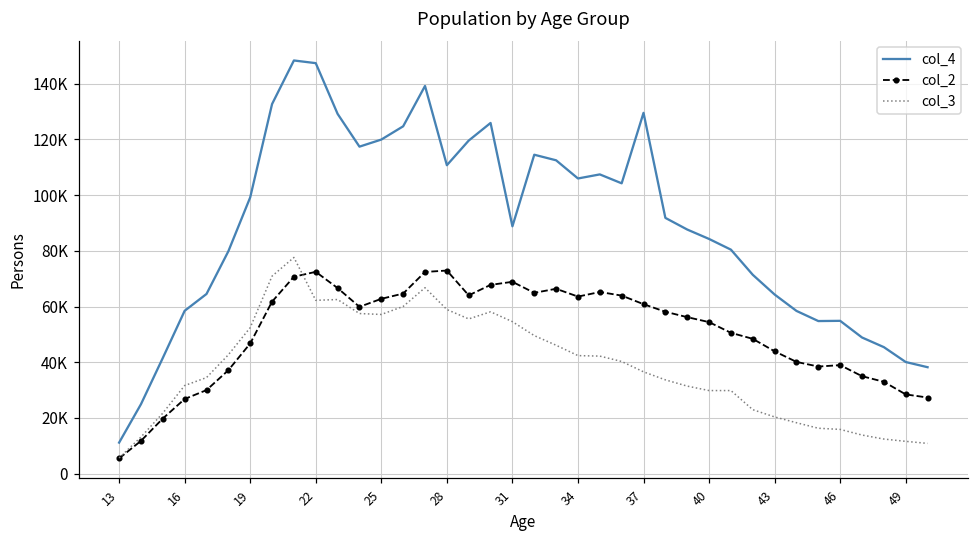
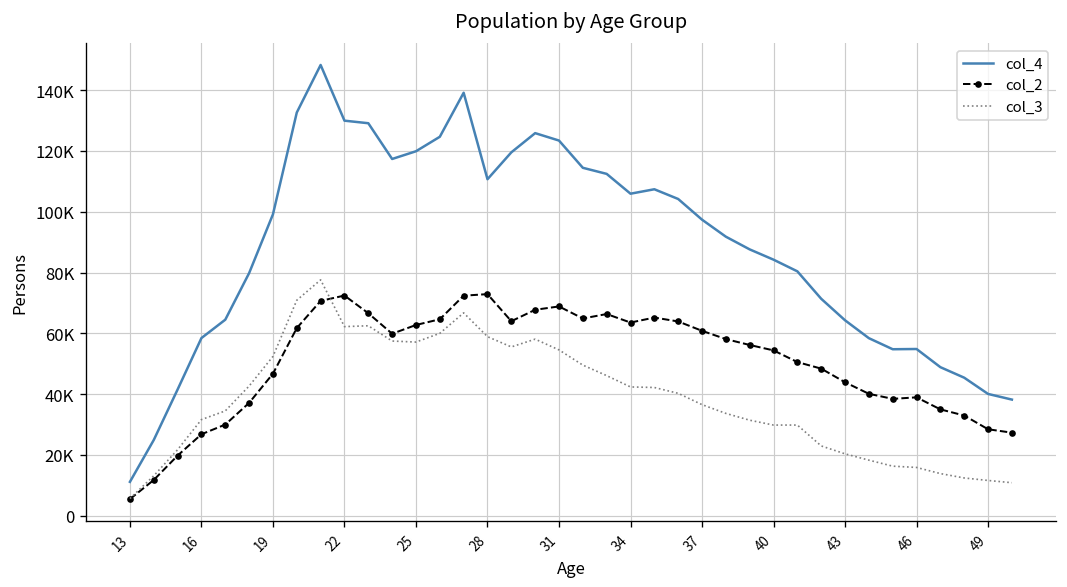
  {
    "col_4": {
      "13": 11000,
      "16": 58000,
      "19": 99000,
-     "22": 147000,
+     "22": 130000,
      "25": 120000,
      "28": 111000,
-     "31": 89000,
+     "31": 123000,
      "34": 106000,
-     "37": 129000,
+     "37": 97000,
      "40": 84000,
      "43": 64000,
      "46": 55000,
      "49": 40000
    },
    "col_2": {
      "16": 27000,
      "19": 47000,
      "22": 72000,
      "25": 63000,
      "28": 73000,
      "31": 69000,
      "34": 64000,
      "37": 61000,
      "40": 54000,
      "43": 44000,
      "46": 39000,
      "49": 28000
    },
    "col_3": {
      "16": 32000,
      "19": 52000,
      "22": 62000,
      "25": 57000,
      "28": 59000,
      "31": 55000,
      "34": 42000,
      "37": 37000,
      "40": 30000,
      "43": 20000,
      "46": 16000,
      "49": 12000
    }
  }
